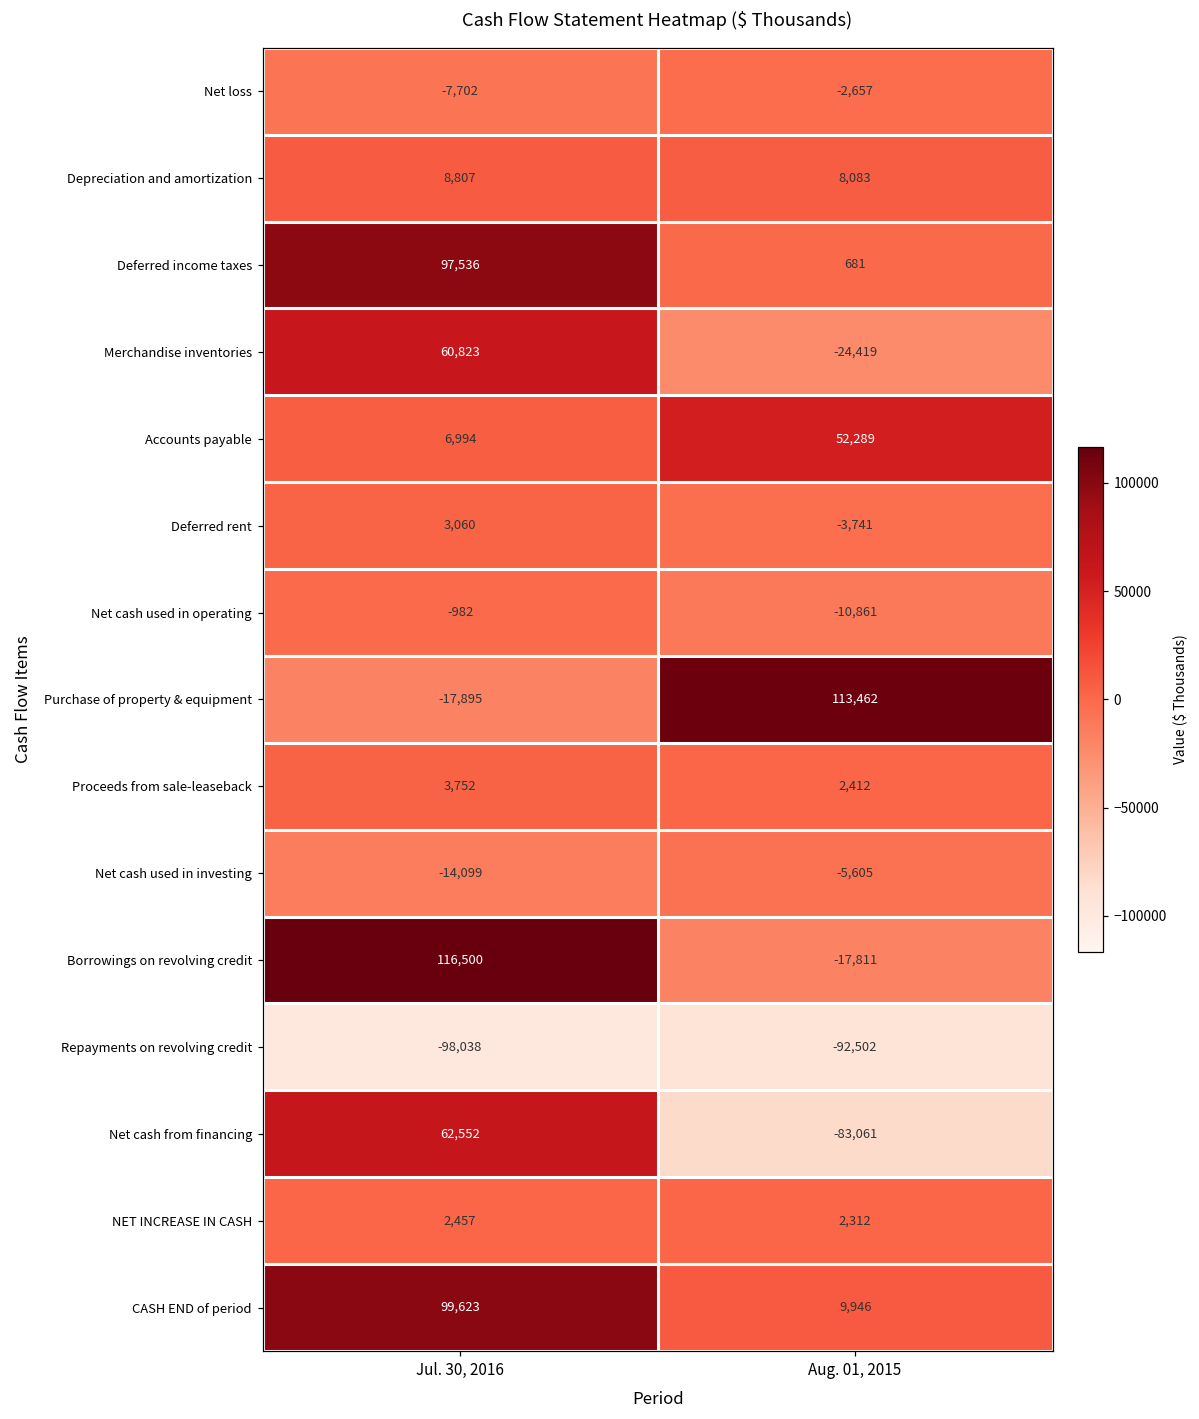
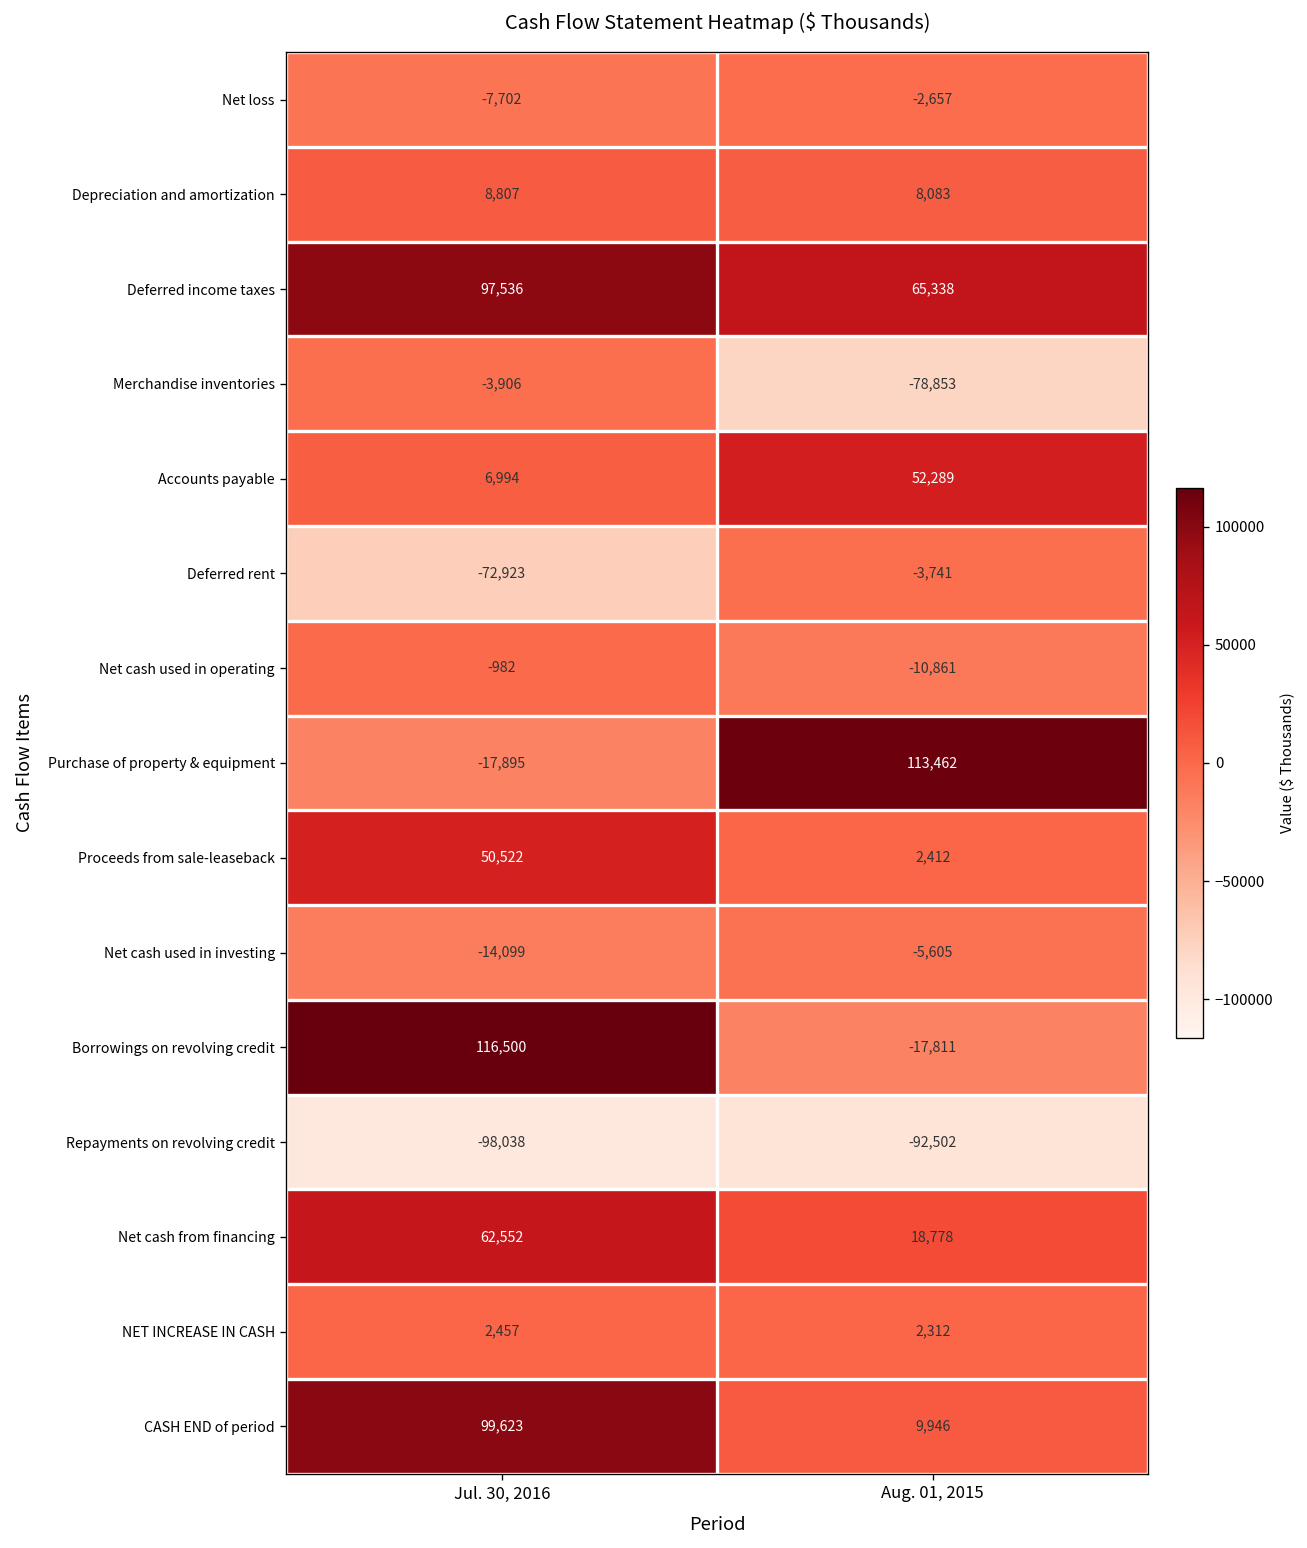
  {
    "Net loss": {
      "Jul. 30, 2016": "-7,702",
      "Aug. 01, 2015": "-2,657"
    },
    "Depreciation and amortization": {
      "Jul. 30, 2016": "8,807",
      "Aug. 01, 2015": "8,083"
    },
    "Deferred income taxes": {
      "Jul. 30, 2016": "97,536",
-     "Aug. 01, 2015": "681"
+     "Aug. 01, 2015": "65,338"
    },
    "Merchandise inventories": {
-     "Jul. 30, 2016": "60,823",
-     "Aug. 01, 2015": "-24,419"
+     "Jul. 30, 2016": "-3,906",
+     "Aug. 01, 2015": "-78,853"
    },
    "Accounts payable": {
      "Jul. 30, 2016": "6,994",
      "Aug. 01, 2015": "52,289"
    },
    "Deferred rent": {
-     "Jul. 30, 2016": "3,060",
+     "Jul. 30, 2016": "-72,923",
      "Aug. 01, 2015": "-3,741"
    },
    "Net cash used in operating": {
      "Jul. 30, 2016": "-982",
      "Aug. 01, 2015": "-10,861"
    },
    "Purchase of property & equipment": {
      "Jul. 30, 2016": "-17,895",
      "Aug. 01, 2015": "113,462"
    },
    "Proceeds from sale-leaseback": {
-     "Jul. 30, 2016": "3,752",
+     "Jul. 30, 2016": "50,522",
      "Aug. 01, 2015": "2,412"
    },
    "Net cash used in investing": {
      "Jul. 30, 2016": "-14,099",
      "Aug. 01, 2015": "-5,605"
    },
    "Borrowings on revolving credit": {
      "Jul. 30, 2016": "116,500",
      "Aug. 01, 2015": "-17,811"
    },
    "Repayments on revolving credit": {
      "Jul. 30, 2016": "-98,038",
      "Aug. 01, 2015": "-92,502"
    },
    "Net cash from financing": {
      "Jul. 30, 2016": "62,552",
-     "Aug. 01, 2015": "-83,061"
+     "Aug. 01, 2015": "18,778"
    },
    "NET INCREASE IN CASH": {
      "Jul. 30, 2016": "2,457",
      "Aug. 01, 2015": "2,312"
    },
    "CASH END of period": {
      "Jul. 30, 2016": "99,623",
      "Aug. 01, 2015": "9,946"
    }
  }
